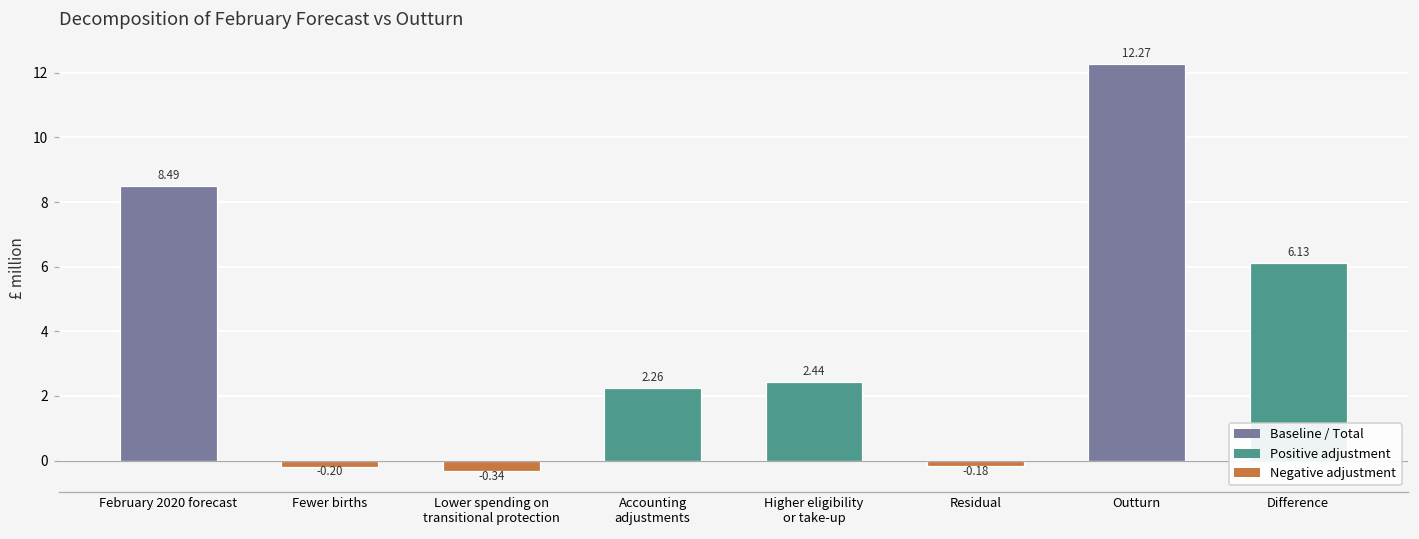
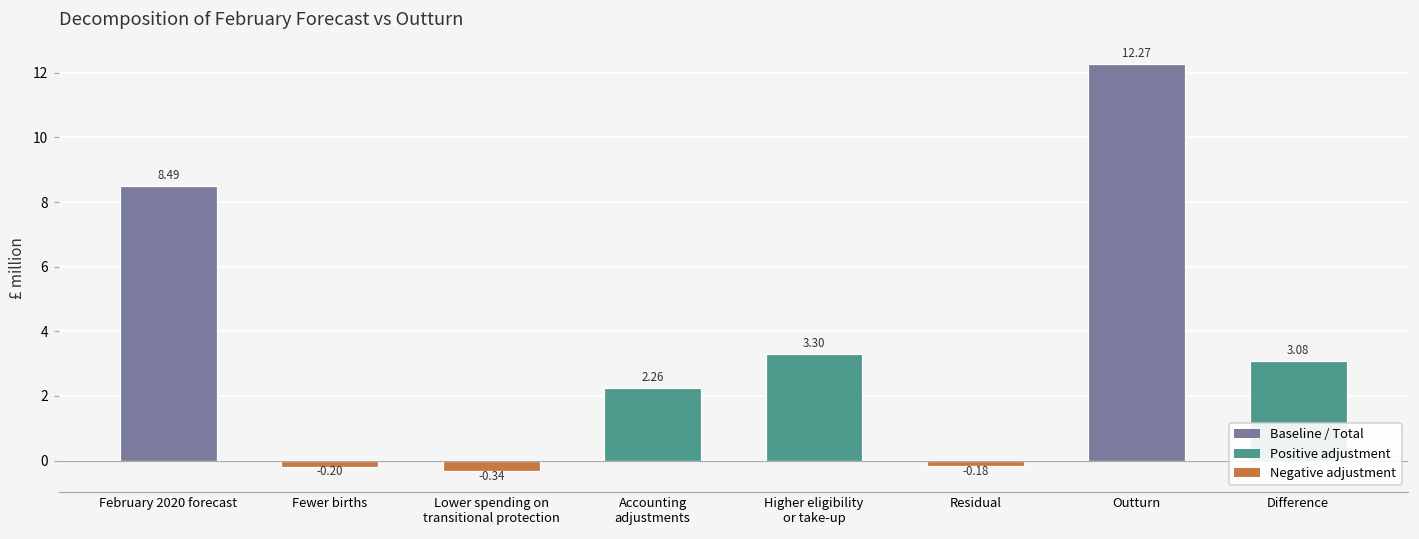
  {
    "February 2020 forecast": 8.49,
    "Fewer births": -0.20,
    "Lower spending on transitional protection": -0.34,
    "Accounting adjustments": 2.26,
-   "Higher eligibility or take-up": 2.44,
+   "Higher eligibility or take-up": 3.30,
    "Residual": -0.18,
    "Outturn": 12.27,
-   "Difference": 6.13
+   "Difference": 3.08
  }
